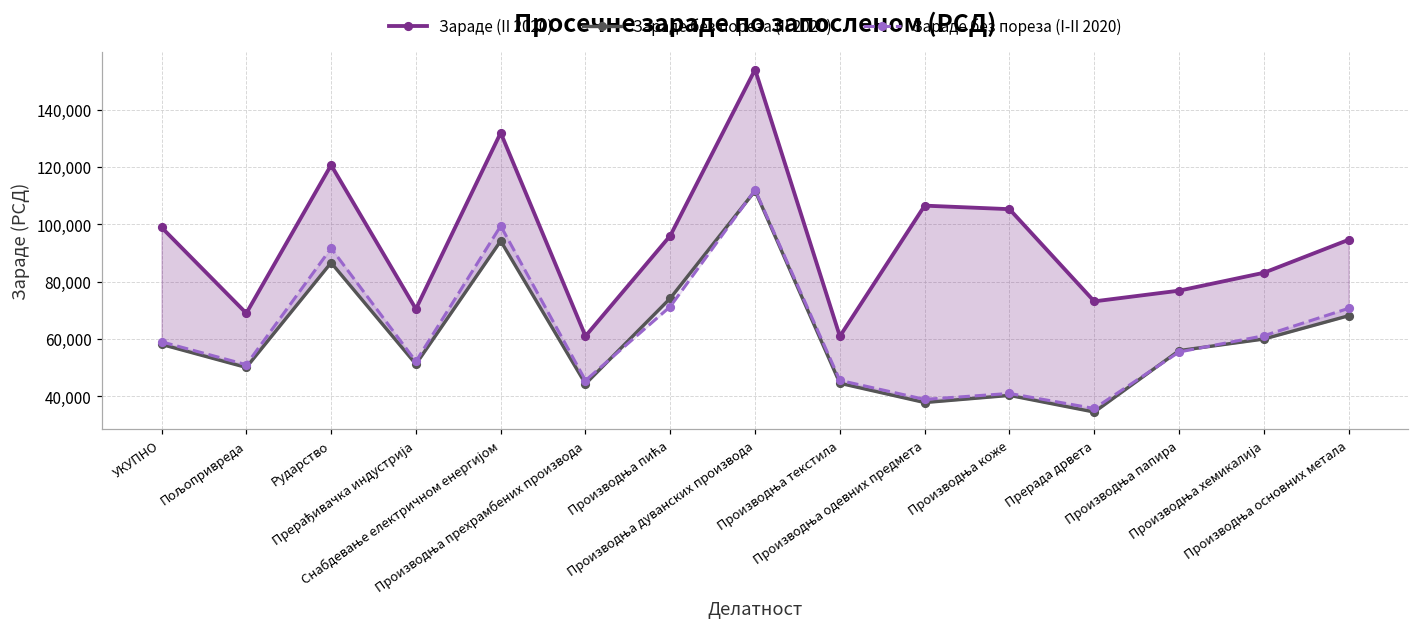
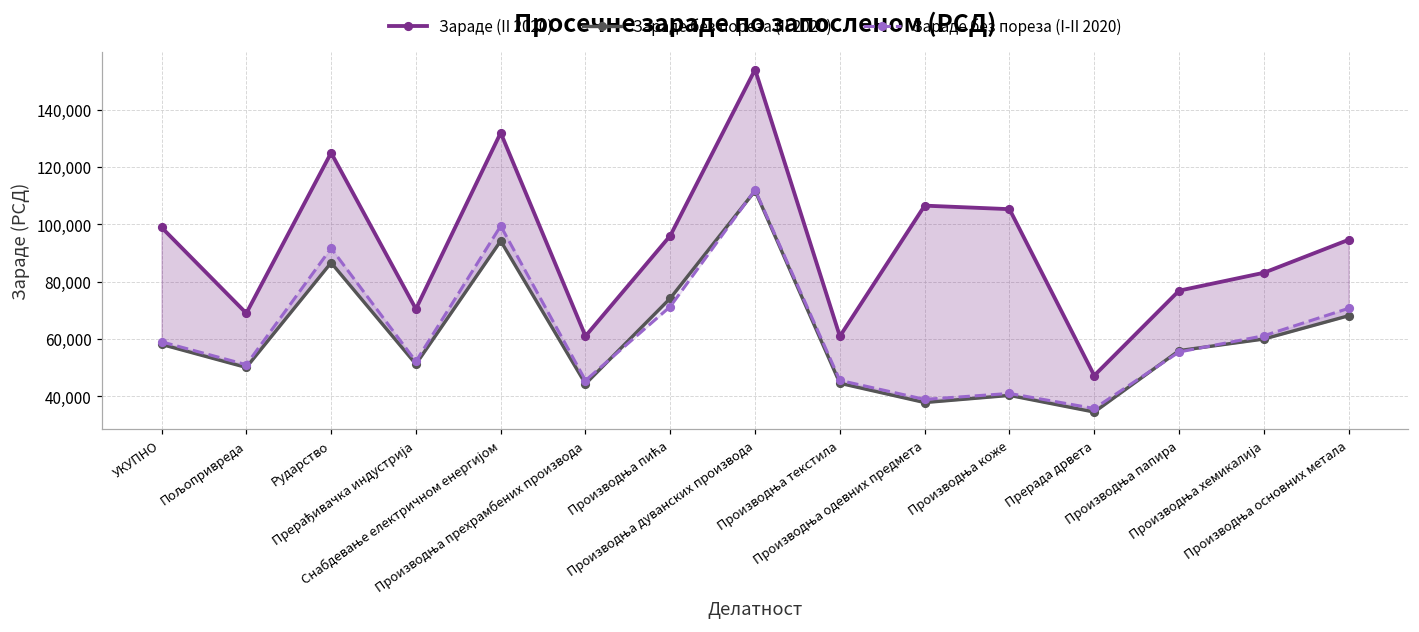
  {
    "Зараде (II 2020)": {
      "УКУПНО": "99,000",
      "Пољопривреда": "69,000",
-     "Рударство": "121,000",
+     "Рударство": "125,000",
      "Прерађивачка индустрија": "70,000",
      "Снабдевање електричном енергијом": "132,000",
      "Производња прехрамбених производа": "61,000",
      "Производња пића": "96,000",
      "Производња дуванских производа": "154,000",
      "Производња текстила": "61,000",
      "Производња одевних предмета": "107,000",
      "Производња коже": "105,000",
-     "Прерада дрвета": "73,000",
+     "Прерада дрвета": "47,000",
      "Производња папира": "77,000",
      "Производња хемикалија": "83,000",
      "Производња основних метала": "95,000"
    },
    "Зараде без пореза (II 2020)": {
      "Рударство": "87,000",
      "Снабдевање електричном енергијом": "94,000",
      "Производња прехрамбених производа": "44,000",
      "Производња текстила": "45,000",
      "Производња одевних предмета": "38,000",
      "Прерада дрвета": "35,000",
      "Производња хемикалија": "60,000",
      "Производња основних метала": "68,000"
    }
  }
